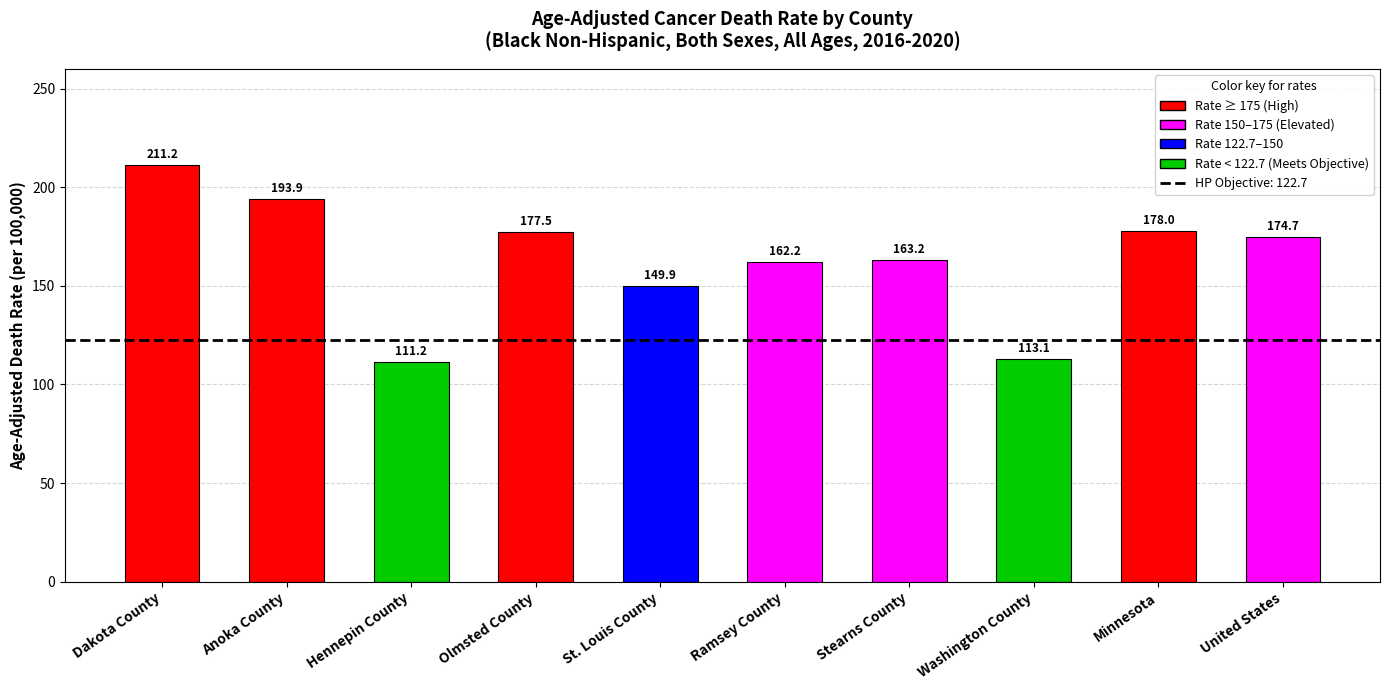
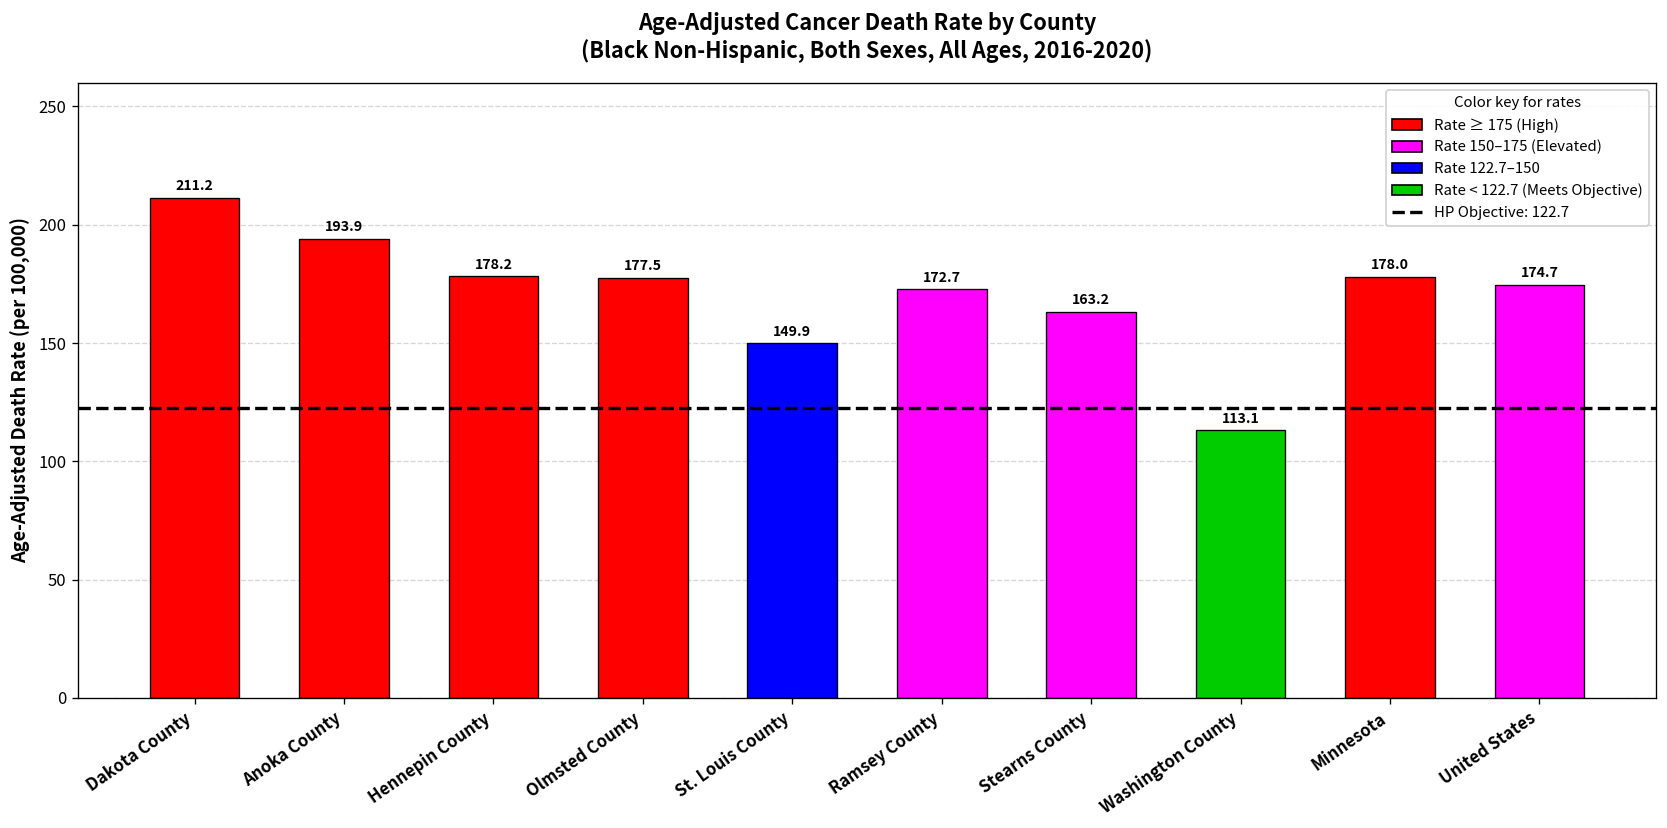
  {
    "Dakota County": 211.2,
    "Anoka County": 193.9,
-   "Hennepin County": 111.2,
+   "Hennepin County": 178.2,
    "Olmsted County": 177.5,
    "St. Louis County": 149.9,
-   "Ramsey County": 162.2,
+   "Ramsey County": 172.7,
    "Stearns County": 163.2,
    "Washington County": 113.1,
    "Minnesota": 178.0,
    "United States": 174.7
  }
